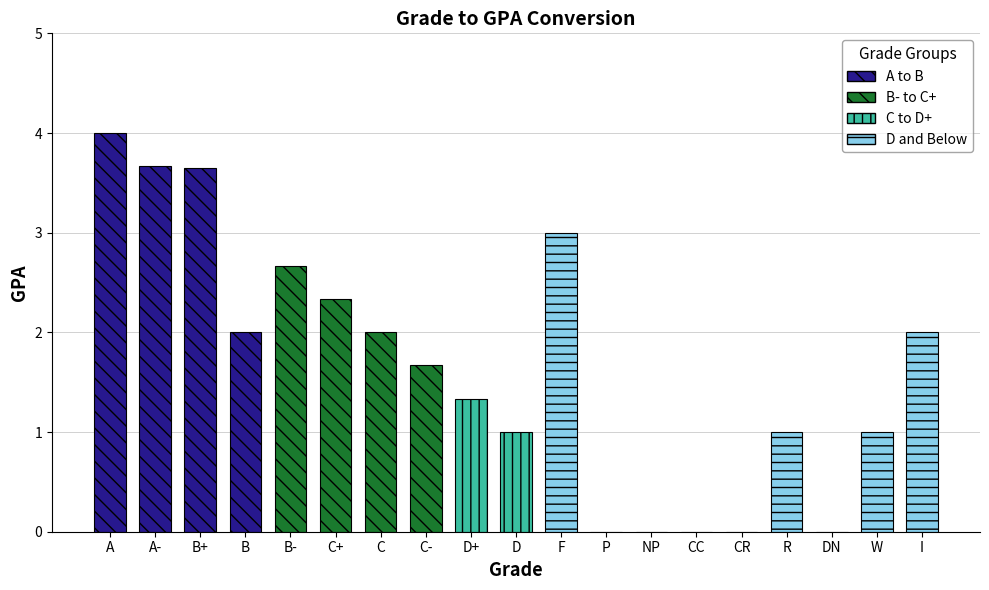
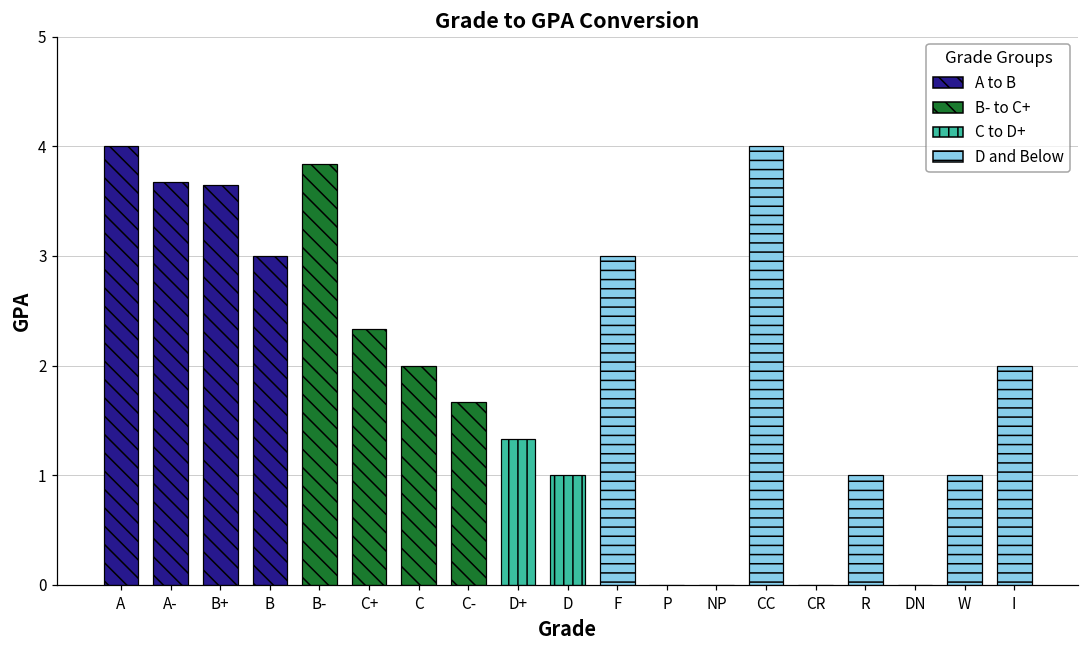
  {
    "A": 4.0,
    "A-": 3.7,
    "B+": 3.7,
-   "B": 2,
-   "B-": 2.7,
+   "B": 3,
+   "B-": 3.8,
    "C+": 2.3,
    "C": 2.0,
    "C-": 1.7,
    "D+": 1.3,
    "D": 1.0,
    "F": 3.0,
    "P": 0.0,
    "NP": 0.0,
-   "CC": 0,
+   "CC": 4,
    "CR": 0.0,
    "R": 1.0,
    "DN": 0.0,
    "W": 1.0,
    "I": 2.0
  }
